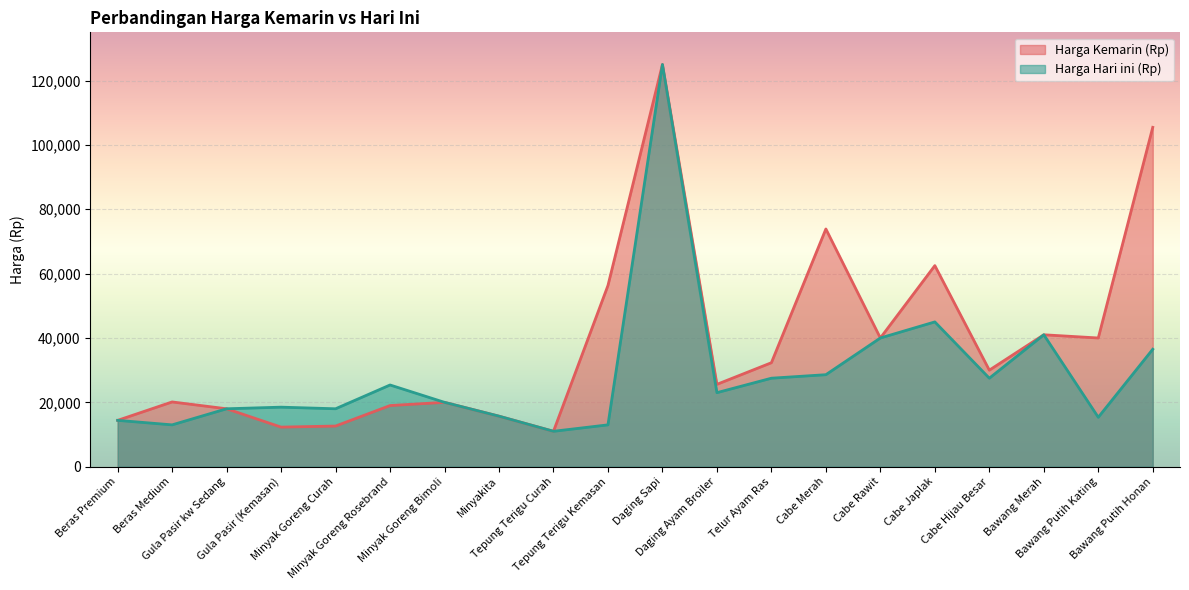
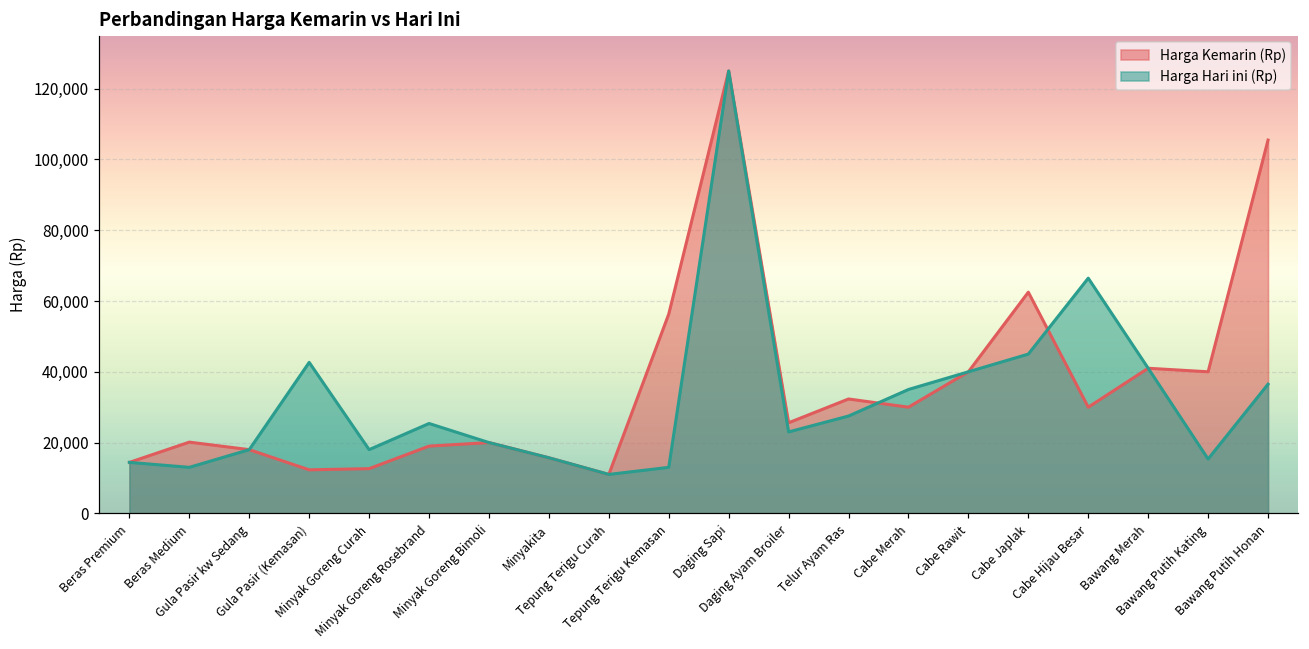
  {
    "Harga Kemarin (Rp)": {
      "Beras Medium": "20,000",
      "Gula Pasir (Kemasan)": "12,000",
      "Minyak Goreng Curah": "13,000",
      "Minyak Goreng Rosebrand": "19,000",
      "Tepung Terigu Kemasan": "56,000",
      "Daging Ayam Broiler": "26,000",
      "Telur Ayam Ras": "32,000",
-     "Cabe Merah": "74,000",
+     "Cabe Merah": "30,000",
      "Cabe Japlak": "62,000",
      "Cabe Hijau Besar": "30,000",
      "Bawang Putih Kating": "40,000",
      "Bawang Putih Honan": "105,000"
    },
    "Harga Hari ini (Rp)": {
      "Beras Medium": "13,000",
-     "Gula Pasir (Kemasan)": "19,000",
+     "Gula Pasir (Kemasan)": "43,000",
      "Minyak Goreng Curah": "18,000",
      "Minyak Goreng Rosebrand": "25,000",
      "Tepung Terigu Kemasan": "13,000",
      "Daging Ayam Broiler": "23,000",
      "Telur Ayam Ras": "28,000",
-     "Cabe Merah": "29,000",
+     "Cabe Merah": "35,000",
      "Cabe Japlak": "45,000",
-     "Cabe Hijau Besar": "28,000",
+     "Cabe Hijau Besar": "66,000",
      "Bawang Putih Kating": "15,000",
      "Bawang Putih Honan": "37,000"
    }
  }
